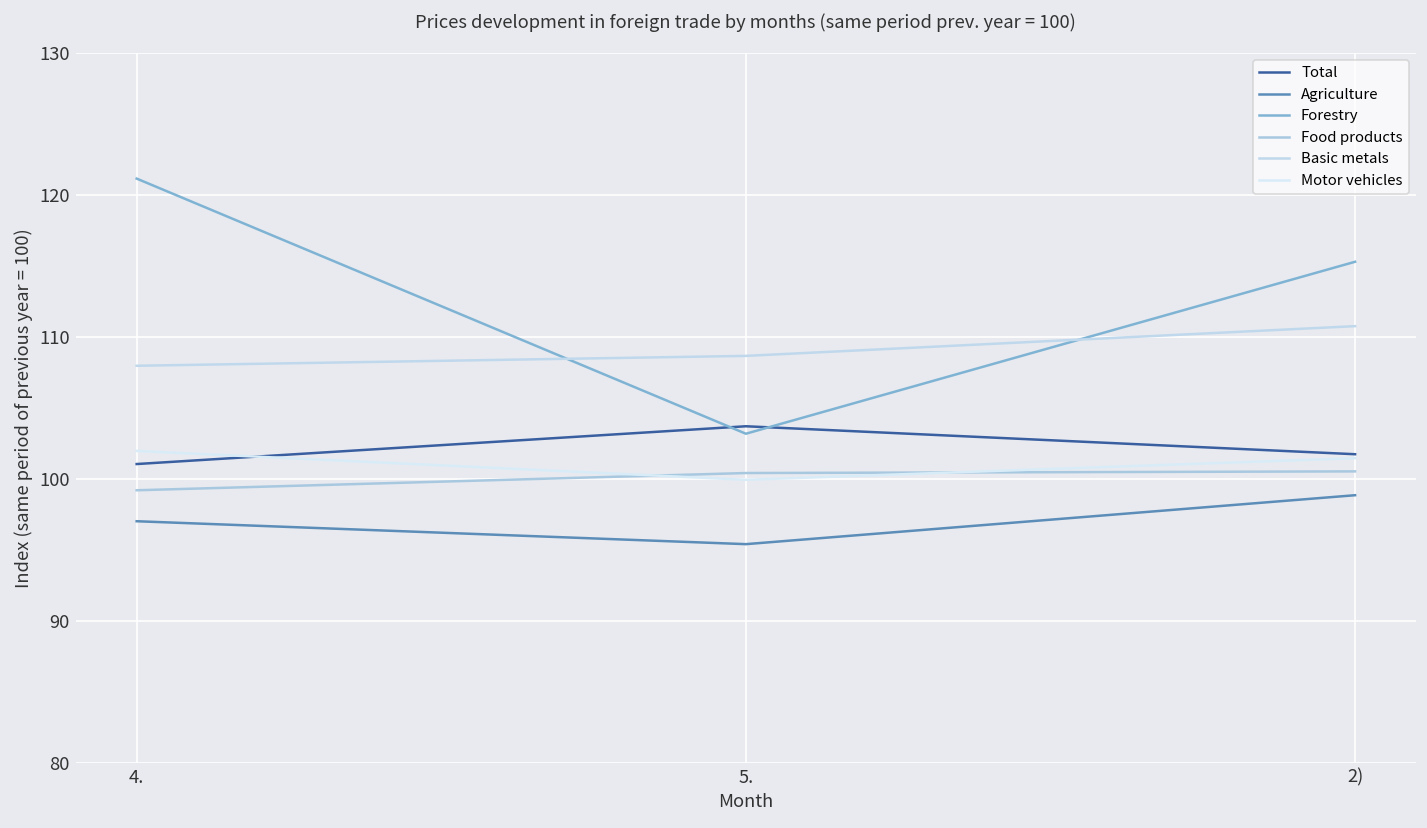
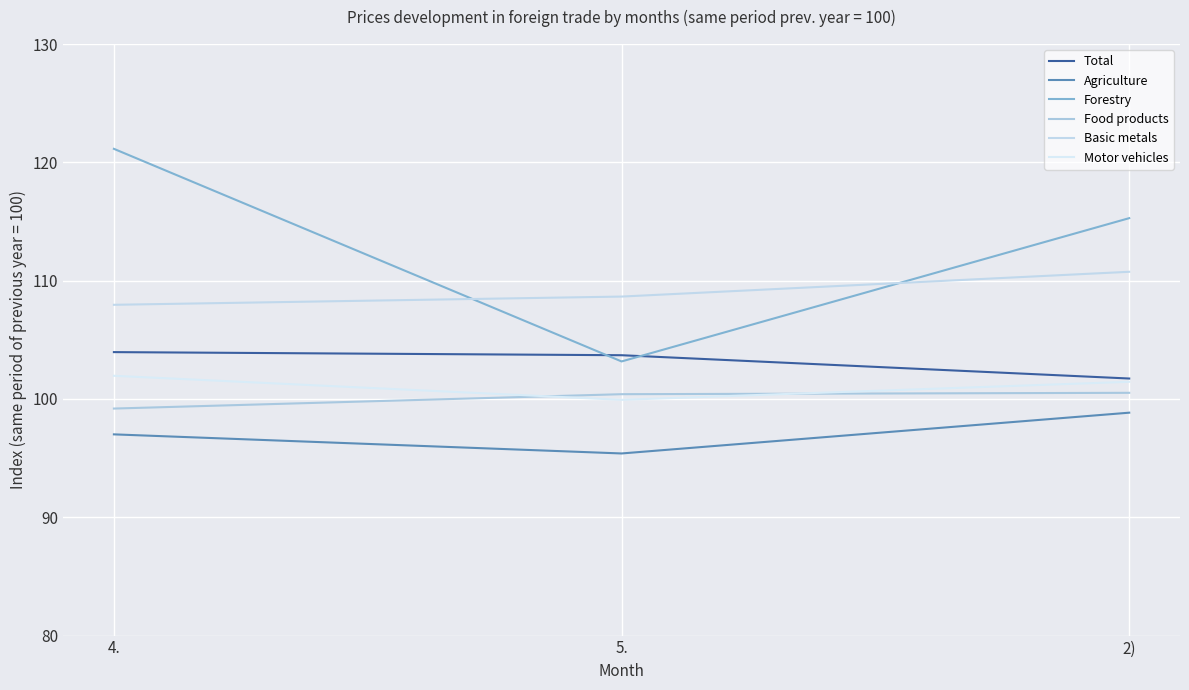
  {
    "Total": {
-     "4.": 101.0,
+     "4.": 104.0,
      "5.": 103.7,
      "2)": 101.7
    }
  }
